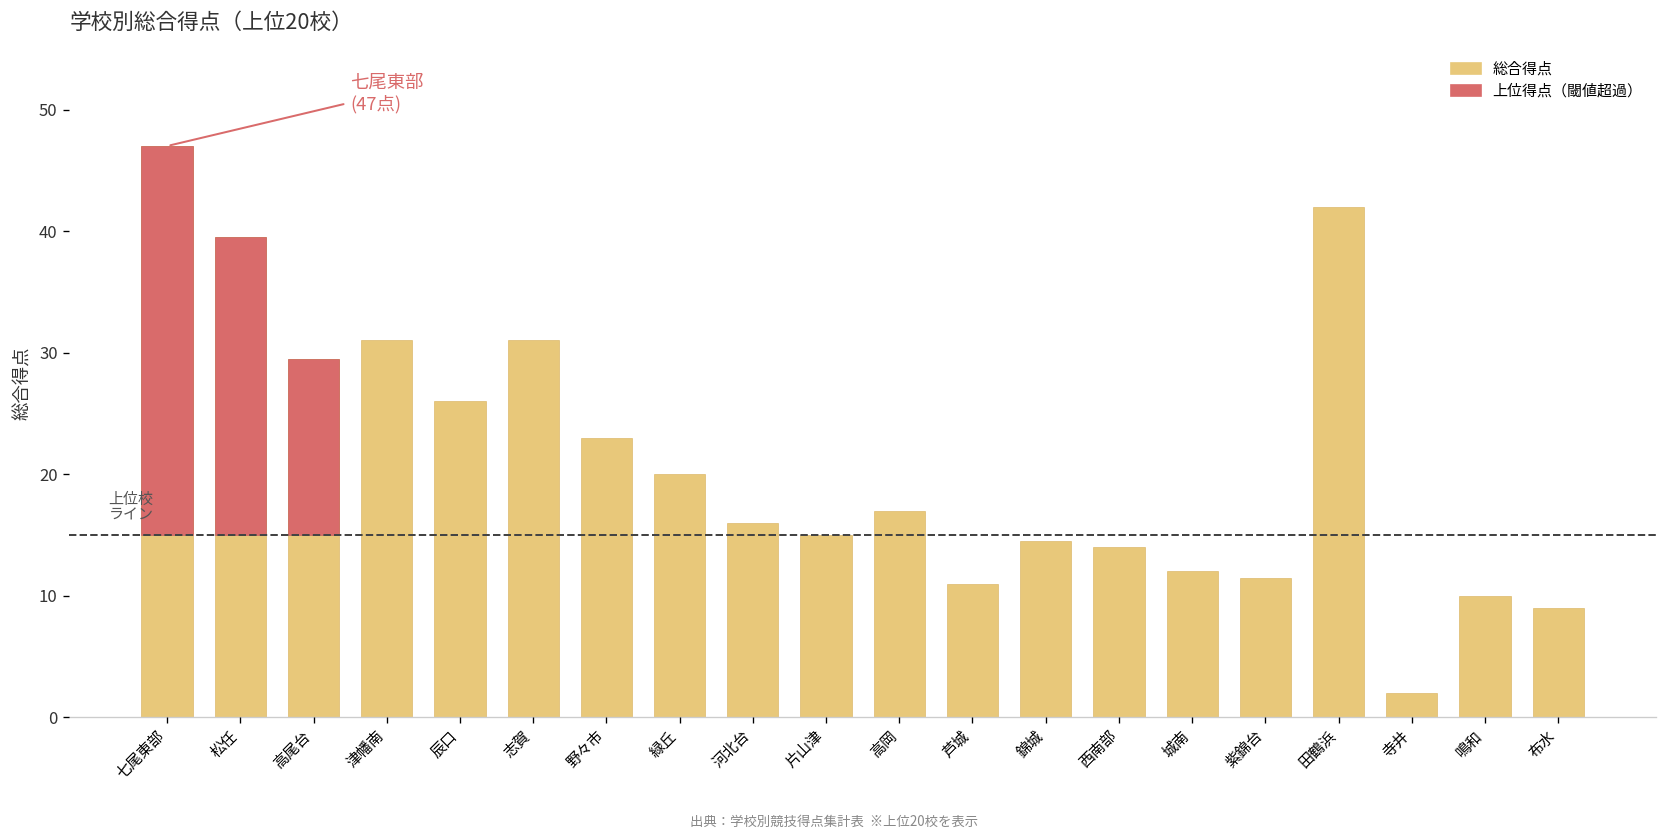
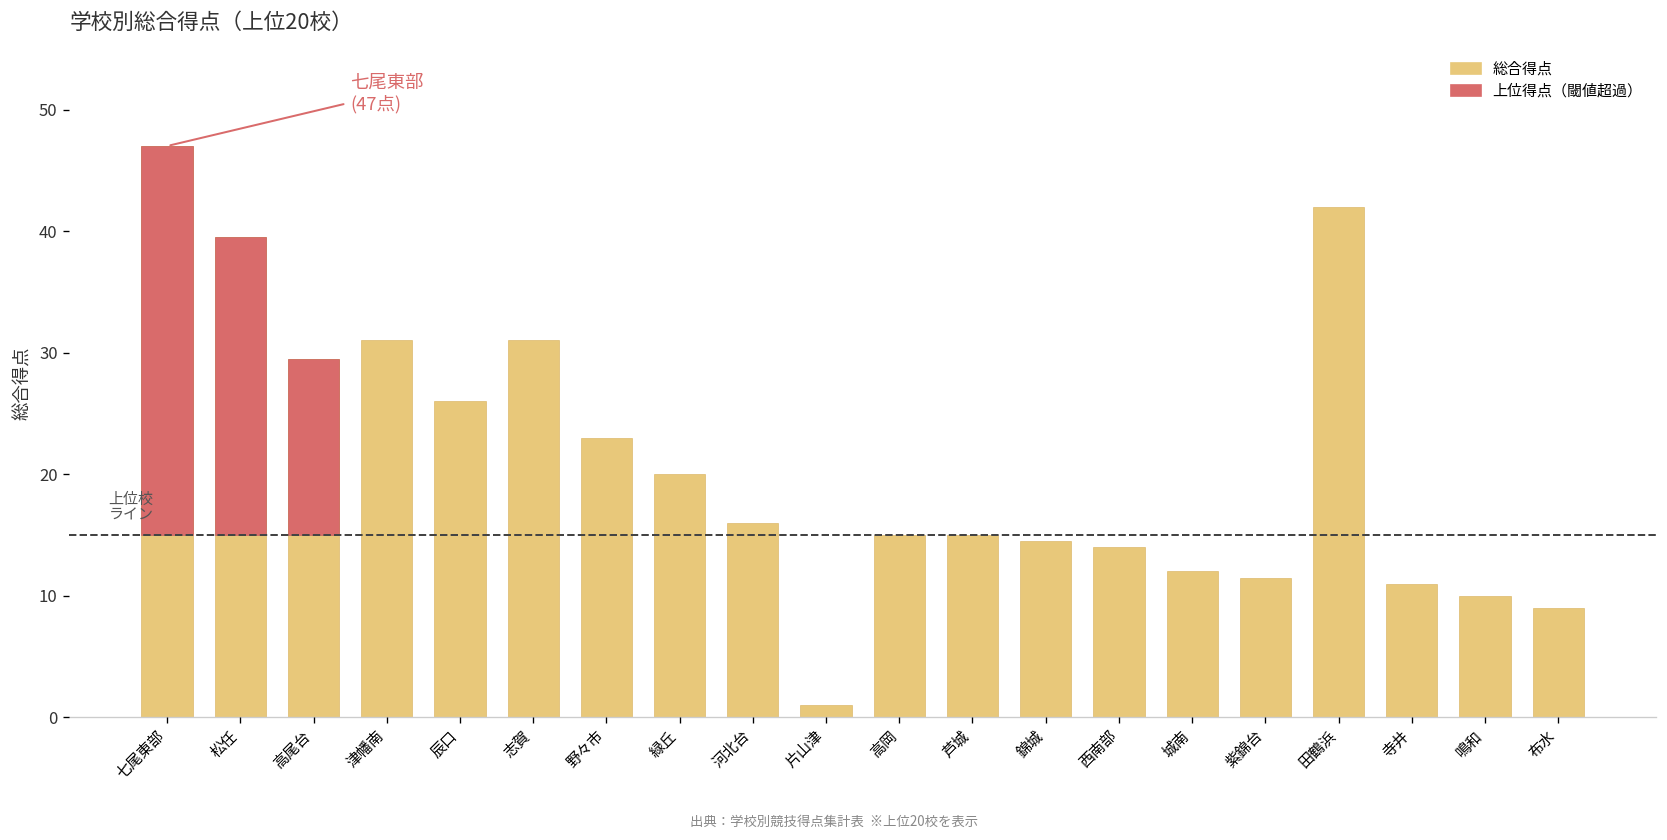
  {
    "総合得点": {
      "松任": 39.5,
      "高尾台": 29.5,
      "津幡南": 31,
      "辰口": 26,
      "志賀": 31,
      "野々市": 23,
      "緑丘": 20,
      "河北台": 16,
-     "片山津": 15,
-     "高岡": 17,
-     "芦城": 11,
+     "片山津": 1,
+     "高岡": 15,
+     "芦城": 15,
      "錦城": 14.5,
      "西南部": 14,
      "城南": 12,
      "紫錦台": 11.5,
      "田鶴浜": 42,
-     "寺井": 2,
+     "寺井": 11,
      "鳴和": 10,
      "布水": 9
    }
  }
